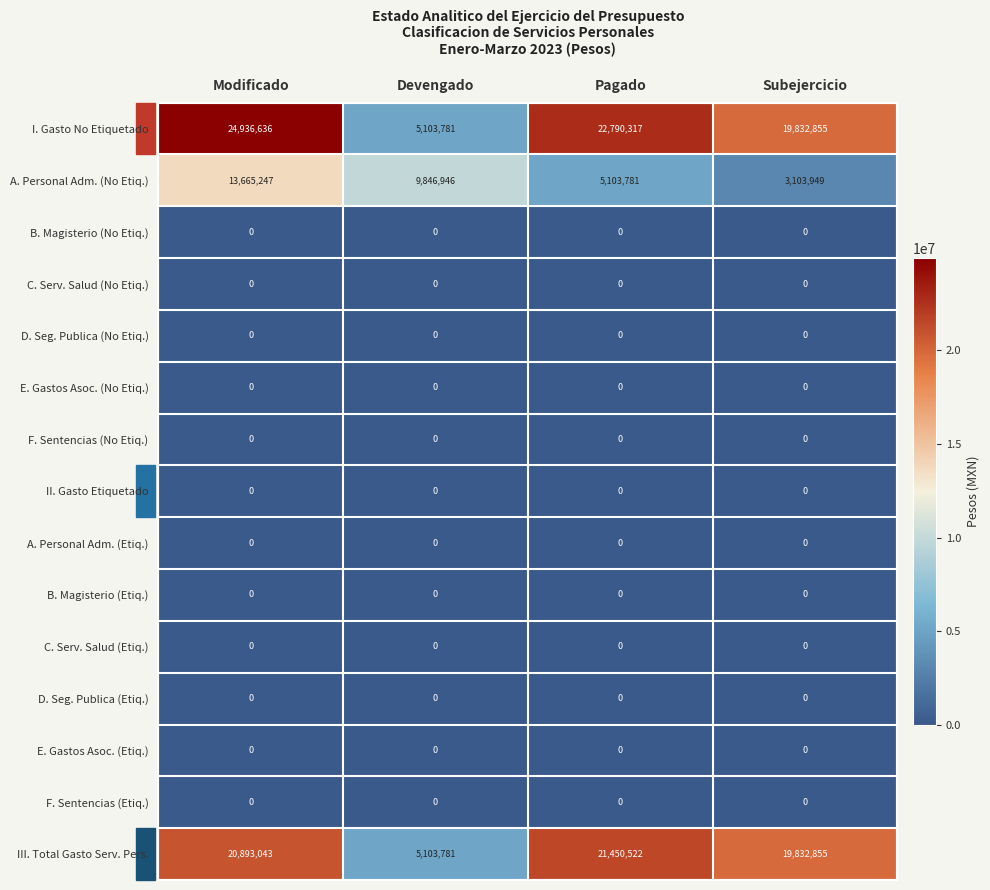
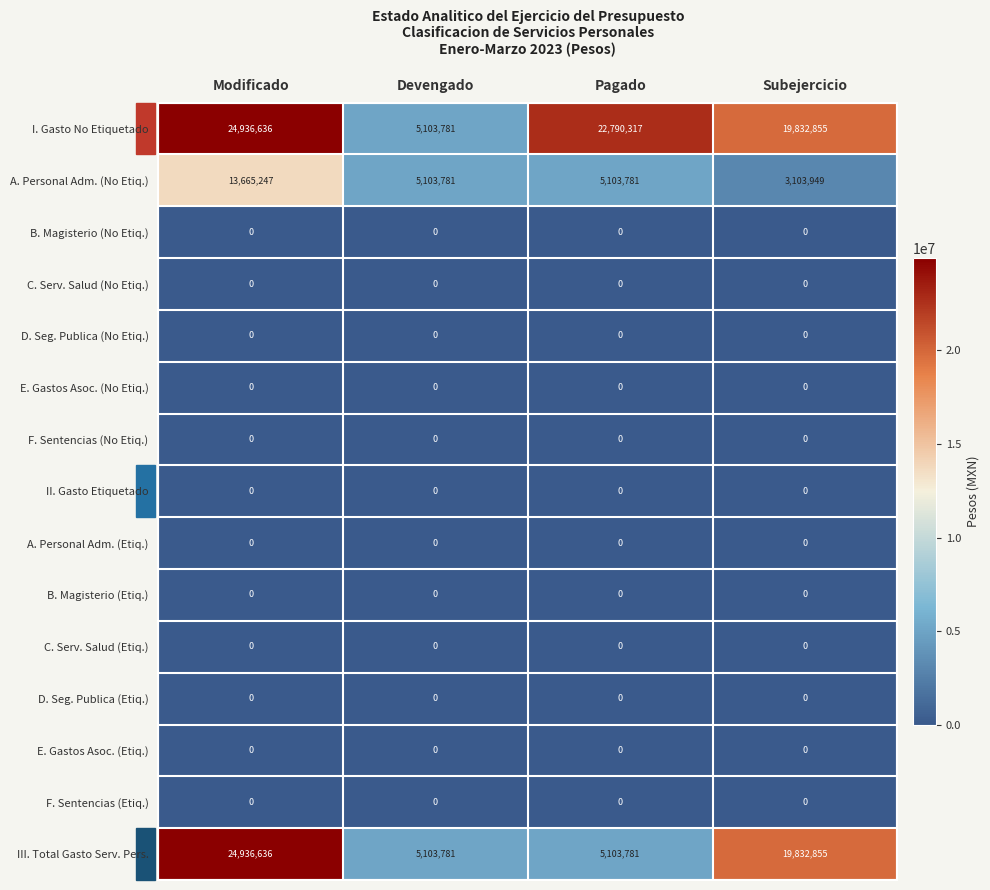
  {
    "I. Gasto No Etiquetado": {
      "Modificado": "24,936,636",
      "Devengado": "5,103,781",
      "Pagado": "22,790,317",
      "Subejercicio": "19,832,855"
    },
    "A. Personal Adm. (No Etiq.)": {
      "Modificado": "13,665,247",
-     "Devengado": "9,846,946",
+     "Devengado": "5,103,781",
      "Pagado": "5,103,781",
      "Subejercicio": "3,103,949"
    },
    "B. Magisterio (No Etiq.)": {
      "Modificado": "0",
      "Devengado": "0",
      "Pagado": "0",
      "Subejercicio": "0"
    },
    "C. Serv. Salud (No Etiq.)": {
      "Modificado": "0",
      "Devengado": "0",
      "Pagado": "0",
      "Subejercicio": "0"
    },
    "D. Seg. Publica (No Etiq.)": {
      "Modificado": "0",
      "Devengado": "0",
      "Pagado": "0",
      "Subejercicio": "0"
    },
    "E. Gastos Asoc. (No Etiq.)": {
      "Modificado": "0",
      "Devengado": "0",
      "Pagado": "0",
      "Subejercicio": "0"
    },
    "F. Sentencias (No Etiq.)": {
      "Modificado": "0",
      "Devengado": "0",
      "Pagado": "0",
      "Subejercicio": "0"
    },
    "II. Gasto Etiquetado": {
      "Modificado": "0",
      "Devengado": "0",
      "Pagado": "0",
      "Subejercicio": "0"
    },
    "A. Personal Adm. (Etiq.)": {
      "Modificado": "0",
      "Devengado": "0",
      "Pagado": "0",
      "Subejercicio": "0"
    },
    "B. Magisterio (Etiq.)": {
      "Modificado": "0",
      "Devengado": "0",
      "Pagado": "0",
      "Subejercicio": "0"
    },
    "C. Serv. Salud (Etiq.)": {
      "Modificado": "0",
      "Devengado": "0",
      "Pagado": "0",
      "Subejercicio": "0"
    },
    "D. Seg. Publica (Etiq.)": {
      "Modificado": "0",
      "Devengado": "0",
      "Pagado": "0",
      "Subejercicio": "0"
    },
    "E. Gastos Asoc. (Etiq.)": {
      "Modificado": "0",
      "Devengado": "0",
      "Pagado": "0",
      "Subejercicio": "0"
    },
    "F. Sentencias (Etiq.)": {
      "Modificado": "0",
      "Devengado": "0",
      "Pagado": "0",
      "Subejercicio": "0"
    },
    "III. Total Gasto Serv. Pers.": {
-     "Modificado": "20,893,043",
+     "Modificado": "24,936,636",
      "Devengado": "5,103,781",
-     "Pagado": "21,450,522",
+     "Pagado": "5,103,781",
      "Subejercicio": "19,832,855"
    }
  }
